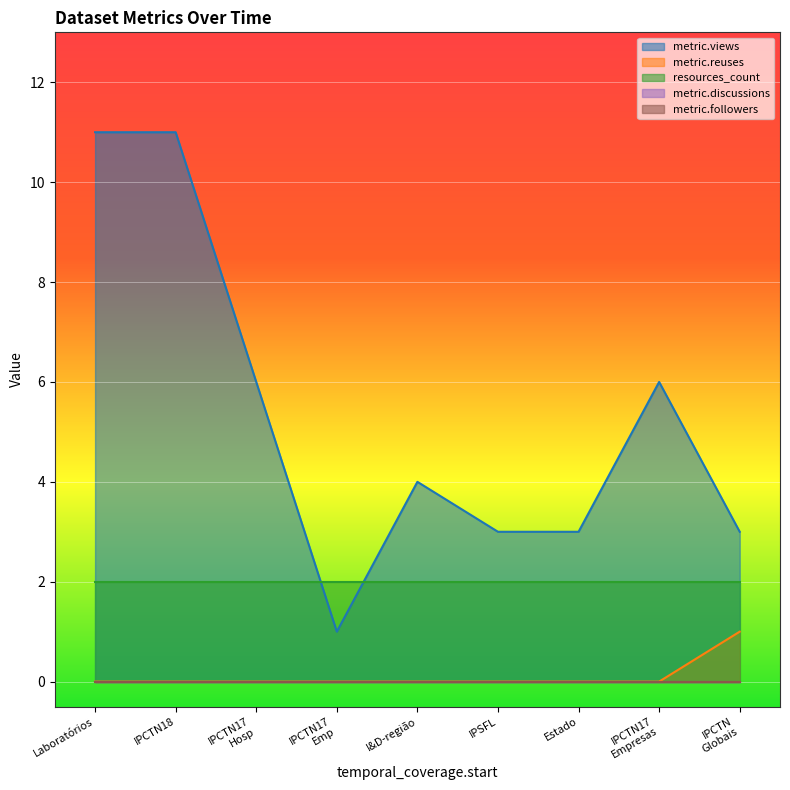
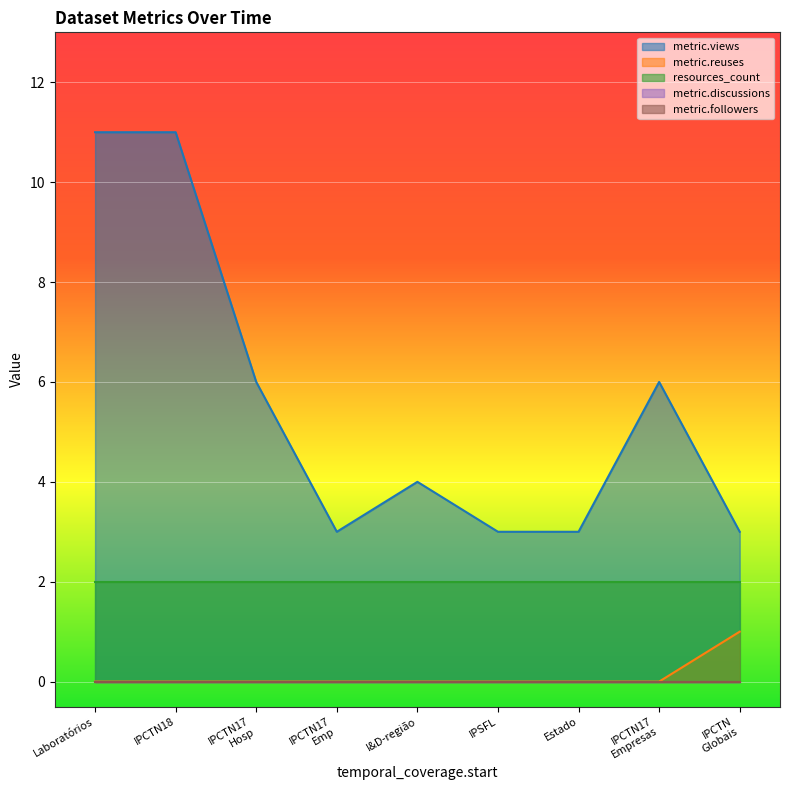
  {
    "metric.views": {
      "Laboratórios": 11,
      "IPCTN18": 11,
      "IPCTN17 Hosp": 6,
-     "IPCTN17 Emp": 1,
+     "IPCTN17 Emp": 3,
      "I&D-região": 4,
      "IPSFL": 3,
      "Estado": 3,
      "IPCTN17 Empresas": 6,
      "IPCTN Globais": 3
    },
    "metric.reuses": {
      "IPCTN Globais": 1
    },
    "resources_count": {
      "Laboratórios": 2,
      "IPCTN18": 2,
      "IPCTN17 Hosp": 2,
      "IPCTN17 Emp": 2,
      "I&D-região": 2,
      "IPSFL": 2,
      "Estado": 2,
      "IPCTN17 Empresas": 2,
      "IPCTN Globais": 2
    },
    "metric.followers": {
      "IPCTN Globais": 0
    }
  }
